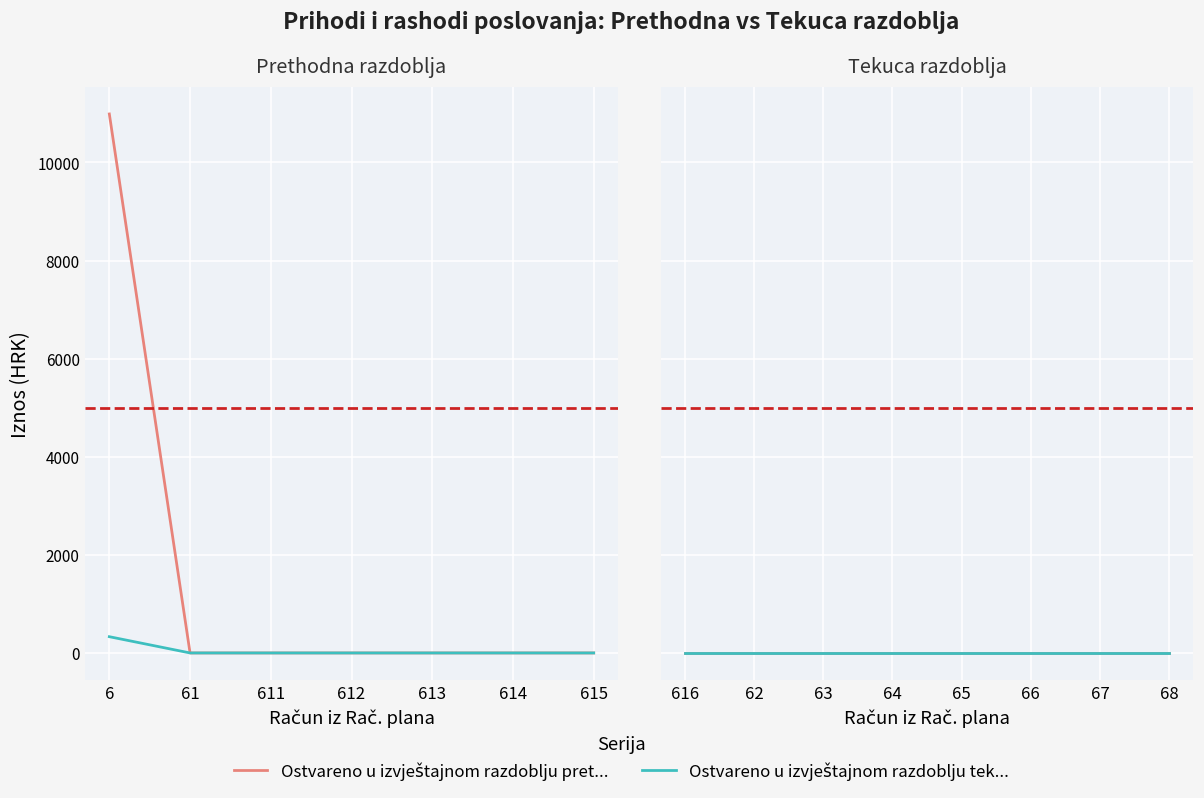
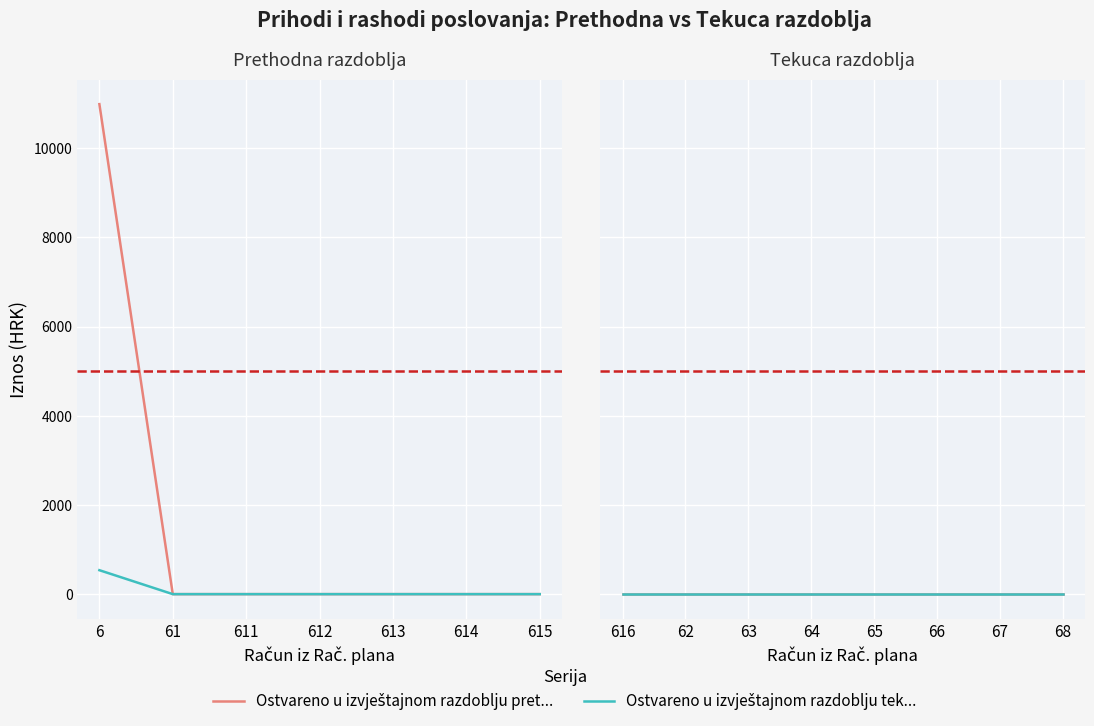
  {
    "Prethodna razdoblja": {
      "Ostvareno u izvještajnom razdoblju pret...": {
        "6": 11000
      },
      "Ostvareno u izvještajnom razdoblju tek...": {
-       "6": 300
+       "6": 500
      }
    }
  }
